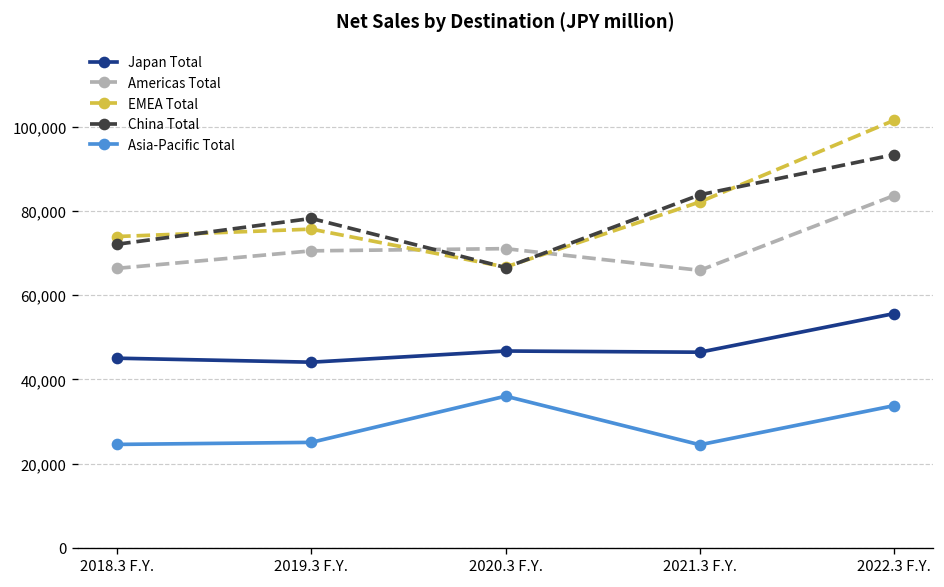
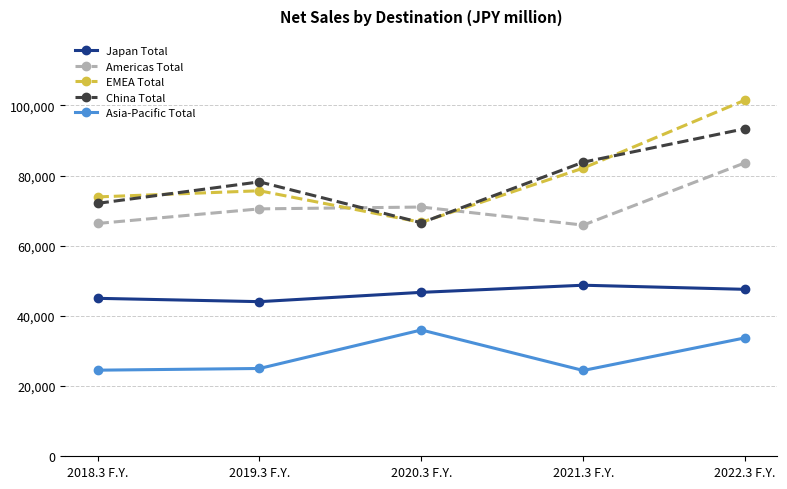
  {
    "Japan Total": {
      "2018.3 F.Y.": "45,000",
      "2019.3 F.Y.": "44,000",
      "2020.3 F.Y.": "47,000",
-     "2021.3 F.Y.": "46,000",
-     "2022.3 F.Y.": "56,000"
+     "2021.3 F.Y.": "49,000",
+     "2022.3 F.Y.": "48,000"
    },
    "Americas Total": {
      "2018.3 F.Y.": "66,000",
      "2019.3 F.Y.": "71,000",
      "2020.3 F.Y.": "71,000",
      "2021.3 F.Y.": "66,000",
      "2022.3 F.Y.": "84,000"
    },
    "EMEA Total": {
      "2018.3 F.Y.": "74,000",
      "2019.3 F.Y.": "76,000",
      "2021.3 F.Y.": "82,000",
      "2022.3 F.Y.": "102,000"
    },
    "China Total": {
      "2018.3 F.Y.": "72,000",
      "2019.3 F.Y.": "78,000",
      "2021.3 F.Y.": "84,000",
      "2022.3 F.Y.": "93,000"
    },
    "Asia-Pacific Total": {
      "2018.3 F.Y.": "25,000",
      "2019.3 F.Y.": "25,000",
      "2020.3 F.Y.": "36,000",
      "2021.3 F.Y.": "24,000",
      "2022.3 F.Y.": "34,000"
    }
  }
